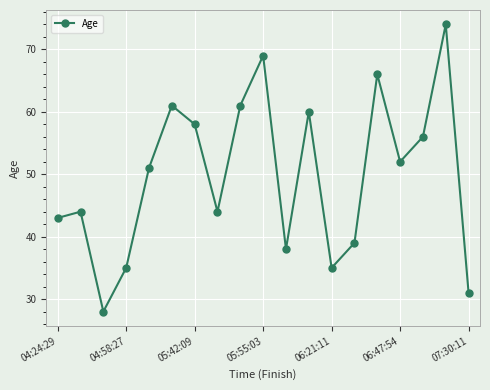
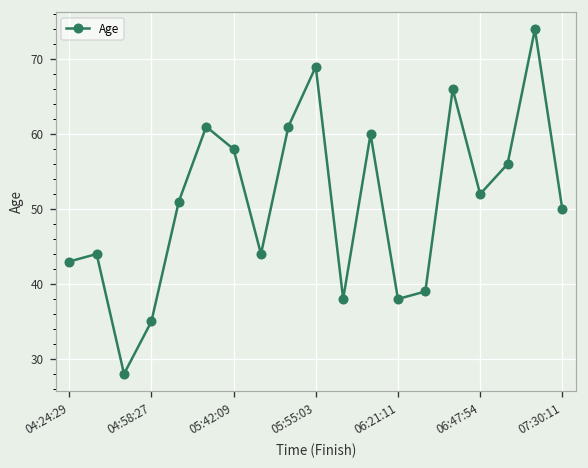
  {
    "04:24:29": 43,
    "04:58:27": 35,
    "05:42:09": 58,
    "05:55:03": 69,
-   "06:21:11": 35,
+   "06:21:11": 38,
    "06:47:54": 52,
-   "07:30:11": 31
+   "07:30:11": 50
  }
